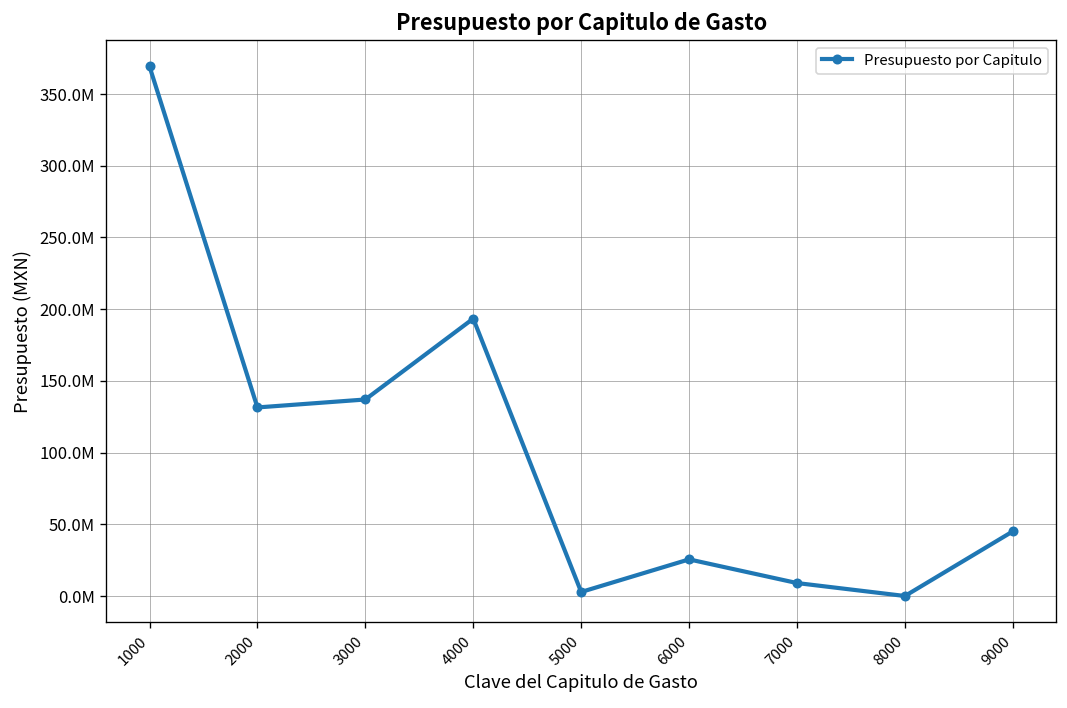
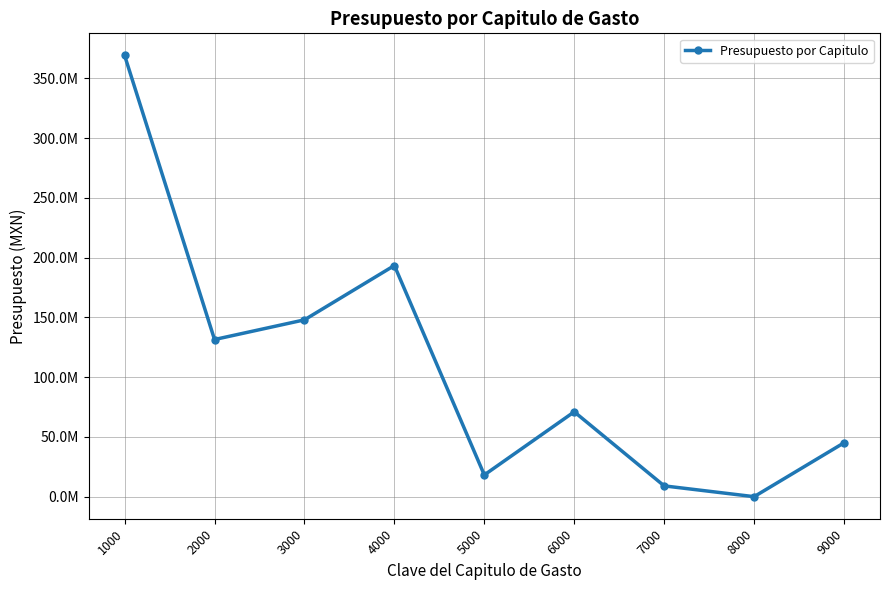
  {
    "1000": 369000000,
    "2000": 131000000,
-   "3000": 137000000,
+   "3000": 148000000,
    "4000": 193000000,
-   "5000": 3000000,
-   "6000": 26000000,
+   "5000": 18000000,
+   "6000": 71000000,
    "7000": 9000000,
    "8000": 0,
    "9000": 45000000
  }
